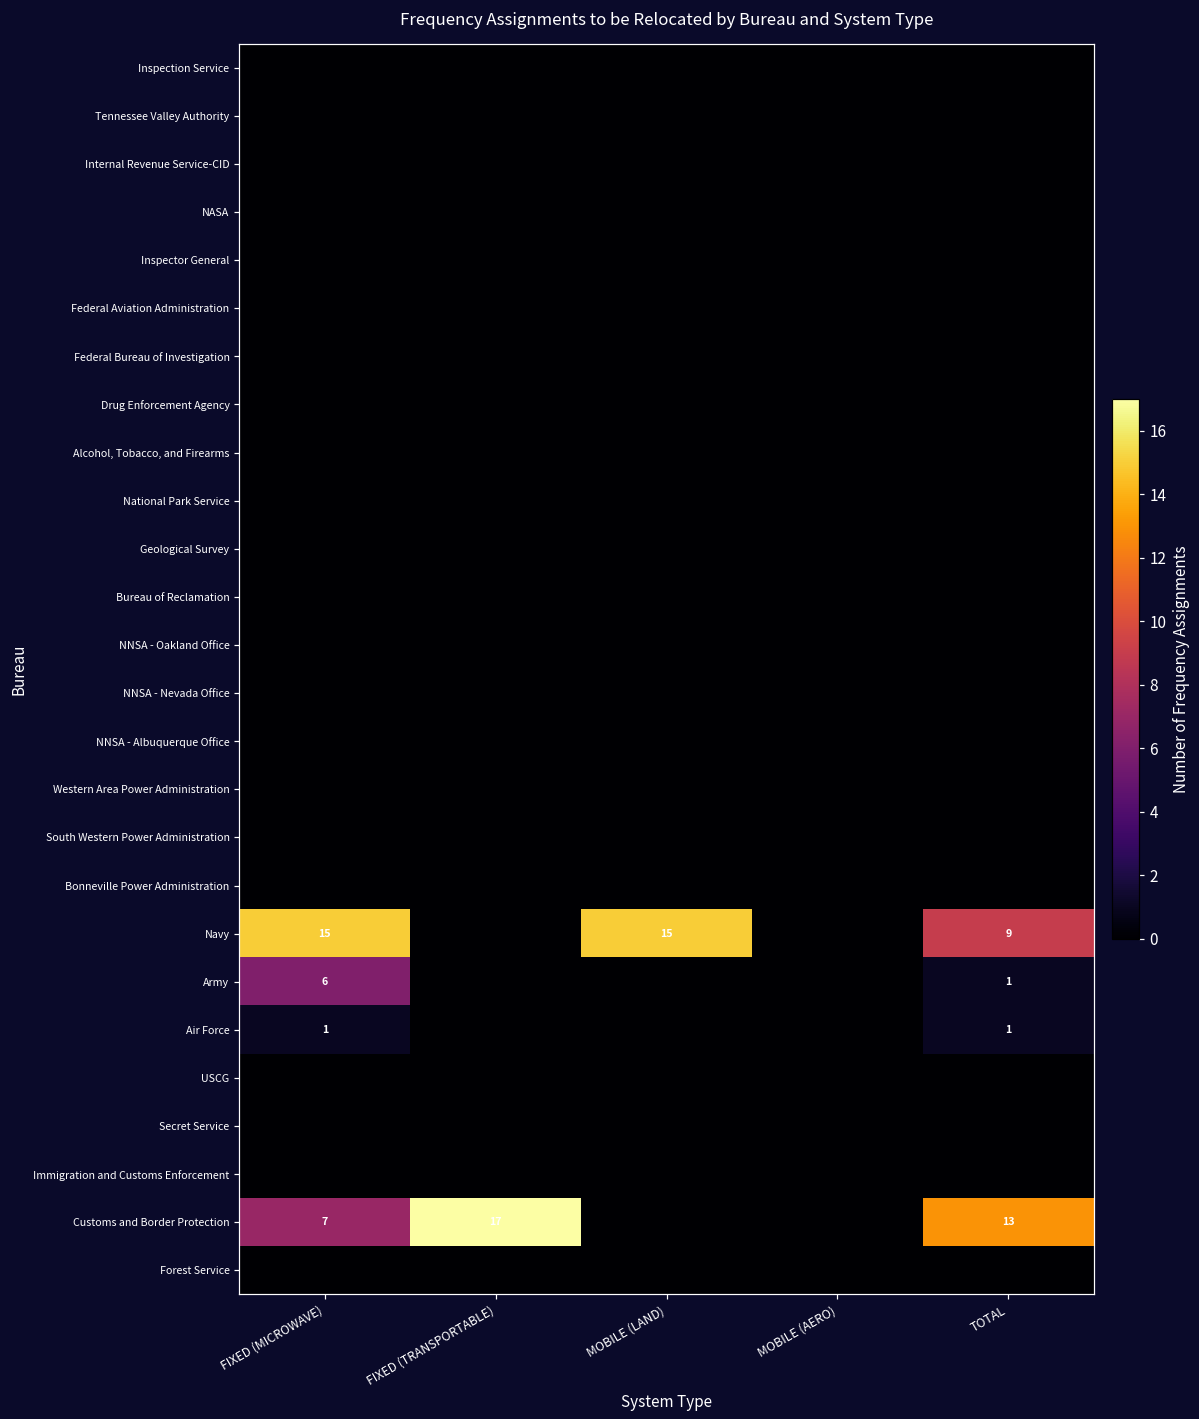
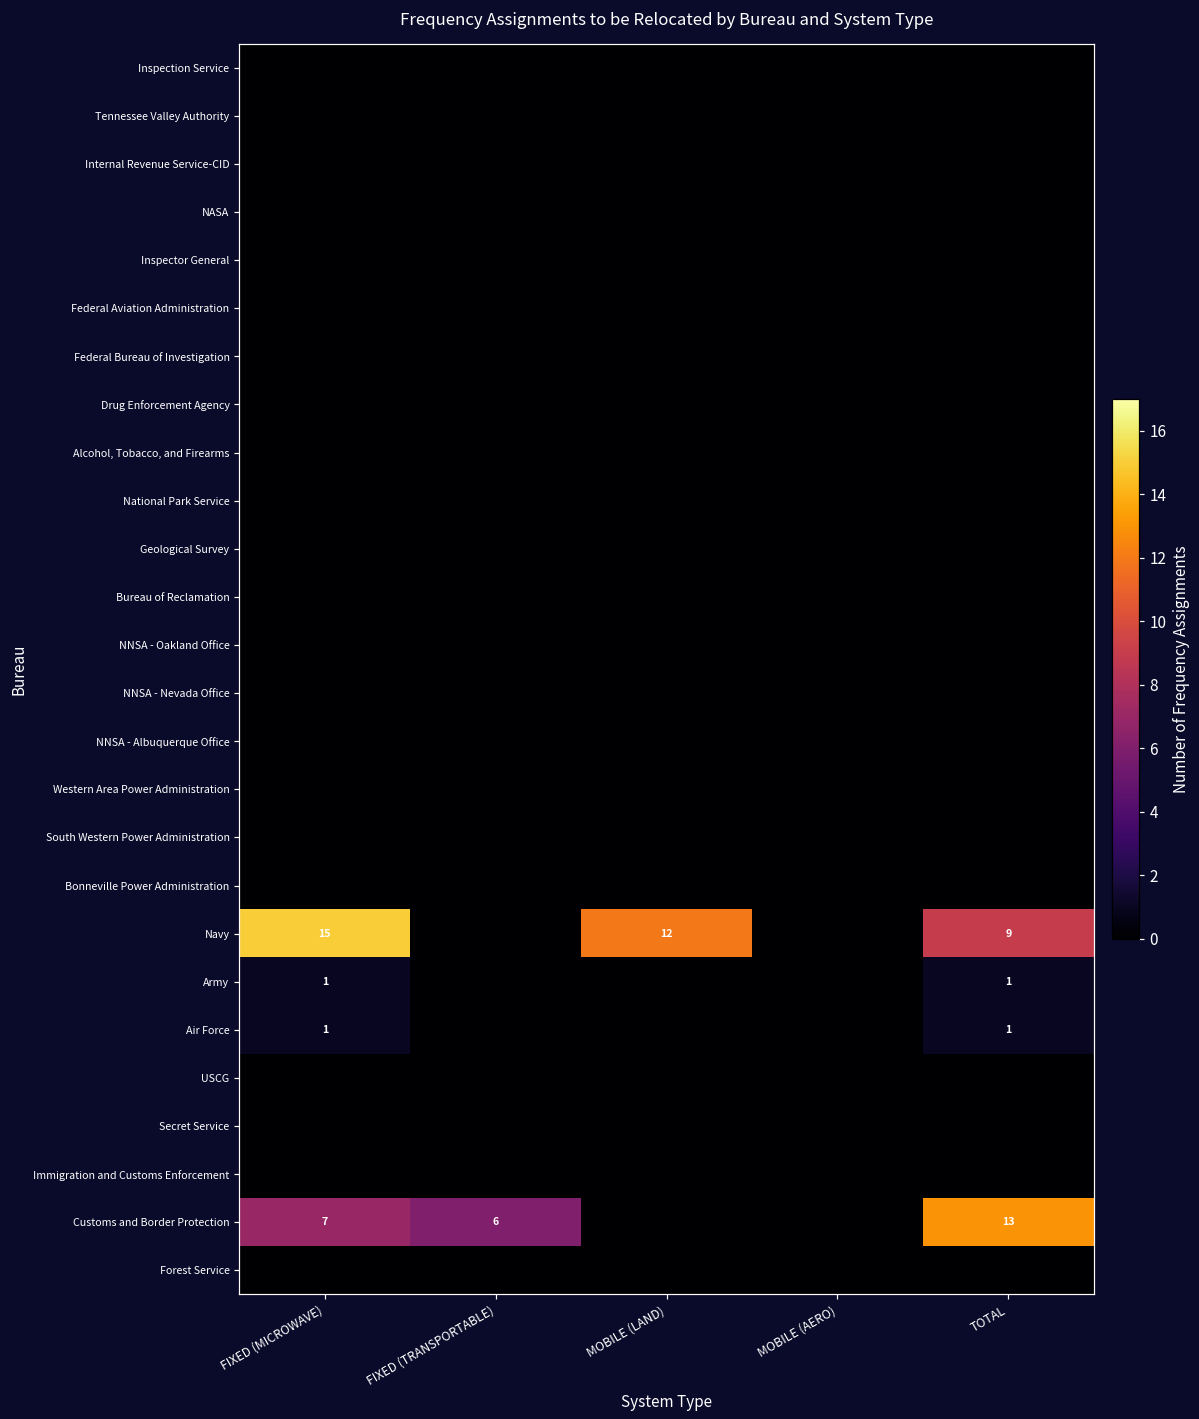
  {
    "Navy": {
      "FIXED (MICROWAVE)": 15,
-     "MOBILE (LAND)": 15,
+     "MOBILE (LAND)": 12,
      "TOTAL": 9
    },
    "Army": {
-     "FIXED (MICROWAVE)": 6,
+     "FIXED (MICROWAVE)": 1,
      "TOTAL": 1
    },
    "Air Force": {
      "FIXED (MICROWAVE)": 1,
      "TOTAL": 1
    },
    "Customs and Border Protection": {
      "FIXED (MICROWAVE)": 7,
-     "FIXED (TRANSPORTABLE)": 17,
+     "FIXED (TRANSPORTABLE)": 6,
      "TOTAL": 13
    }
  }
